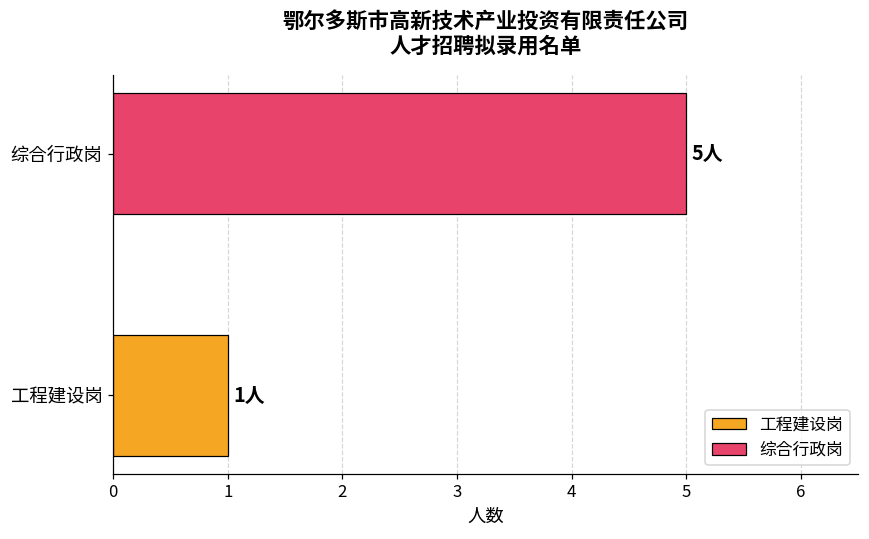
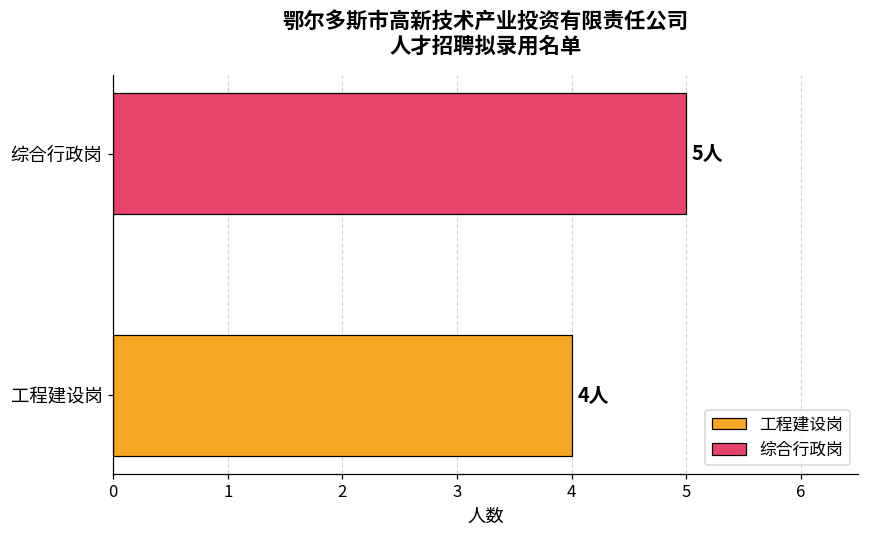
  {
    "综合行政岗": "5人",
-   "工程建设岗": "1人"
+   "工程建设岗": "4人"
  }
